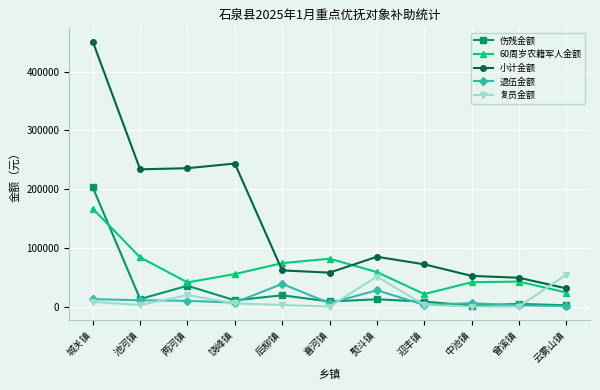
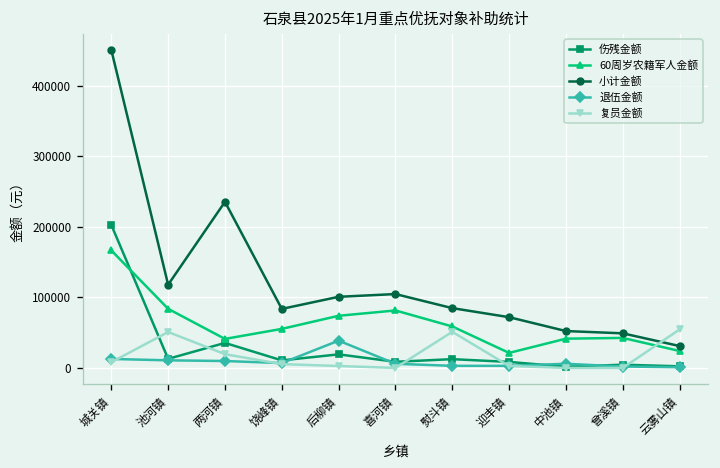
  {
    "小计金额": {
      "城关镇": 450000,
-     "池河镇": 230000,
+     "池河镇": 120000,
      "两河镇": 240000,
-     "饶峰镇": 240000,
-     "后柳镇": 60000,
-     "喜河镇": 60000,
+     "饶峰镇": 80000,
+     "后柳镇": 100000,
+     "喜河镇": 100000,
      "熨斗镇": 80000,
      "迎丰镇": 70000,
      "中池镇": 50000,
      "曾溪镇": 50000,
      "云雾山镇": 30000
    },
    "退伍金额": {
      "城关镇": 10000,
      "两河镇": 10000,
      "后柳镇": 40000,
-     "熨斗镇": 30000
+     "熨斗镇": 0
    },
    "复员金额": {
      "城关镇": 10000,
-     "池河镇": 0,
+     "池河镇": 50000,
      "两河镇": 20000,
      "后柳镇": 0,
      "喜河镇": 0,
      "熨斗镇": 50000,
      "云雾山镇": 50000
    }
  }
